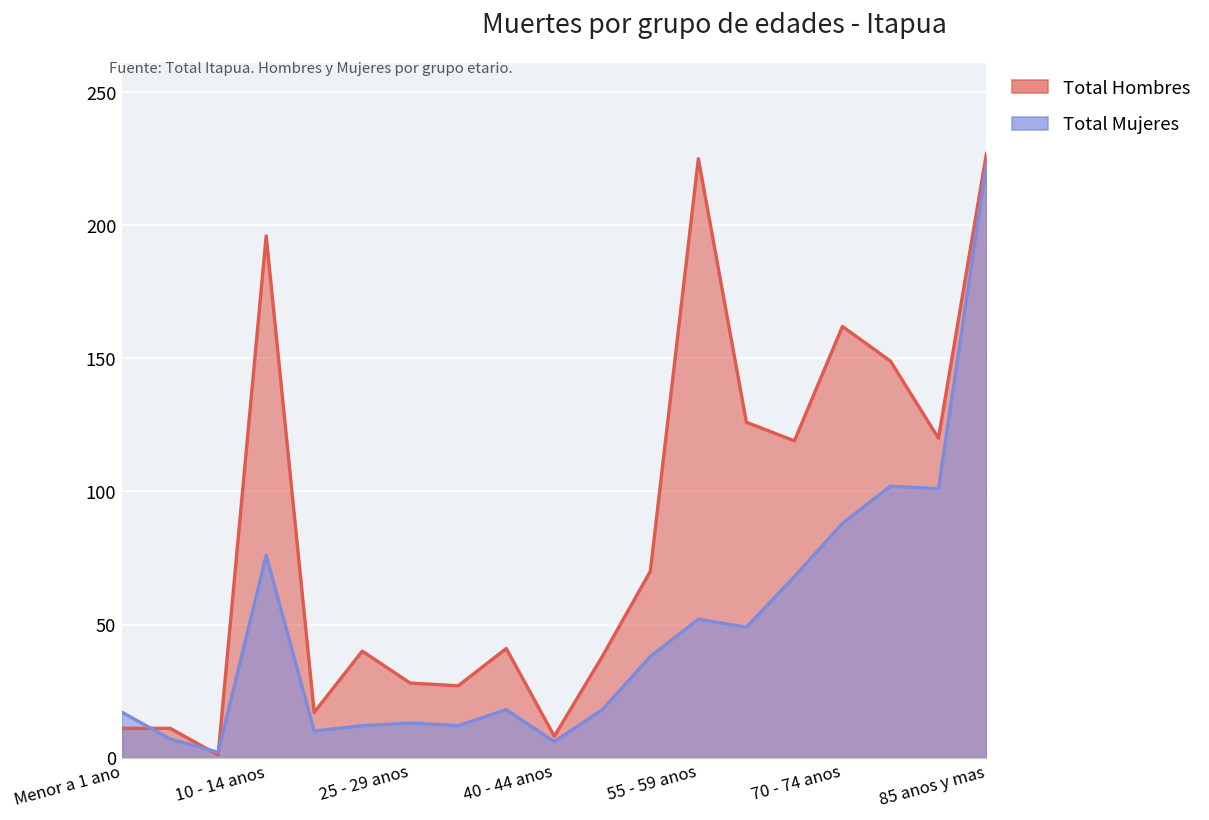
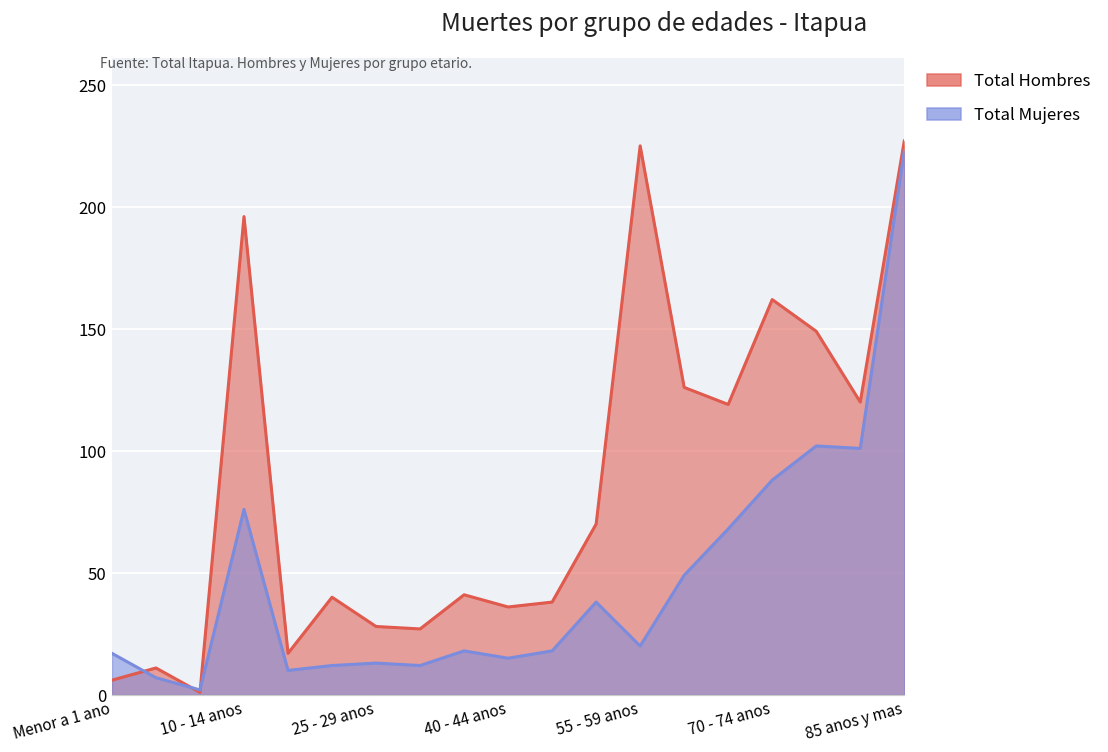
  {
    "Total Hombres": {
-     "Menor a 1 ano": 11,
+     "Menor a 1 ano": 6,
      "10 - 14 anos": 196,
      "25 - 29 anos": 28,
-     "40 - 44 anos": 8,
+     "40 - 44 anos": 36,
      "55 - 59 anos": 225,
      "70 - 74 anos": 162,
      "85 anos y mas": 227
    },
    "Total Mujeres": {
      "Menor a 1 ano": 17,
      "10 - 14 anos": 76,
      "25 - 29 anos": 13,
-     "40 - 44 anos": 6,
-     "55 - 59 anos": 52,
+     "40 - 44 anos": 15,
+     "55 - 59 anos": 20,
      "70 - 74 anos": 88,
      "85 anos y mas": 223
    }
  }
